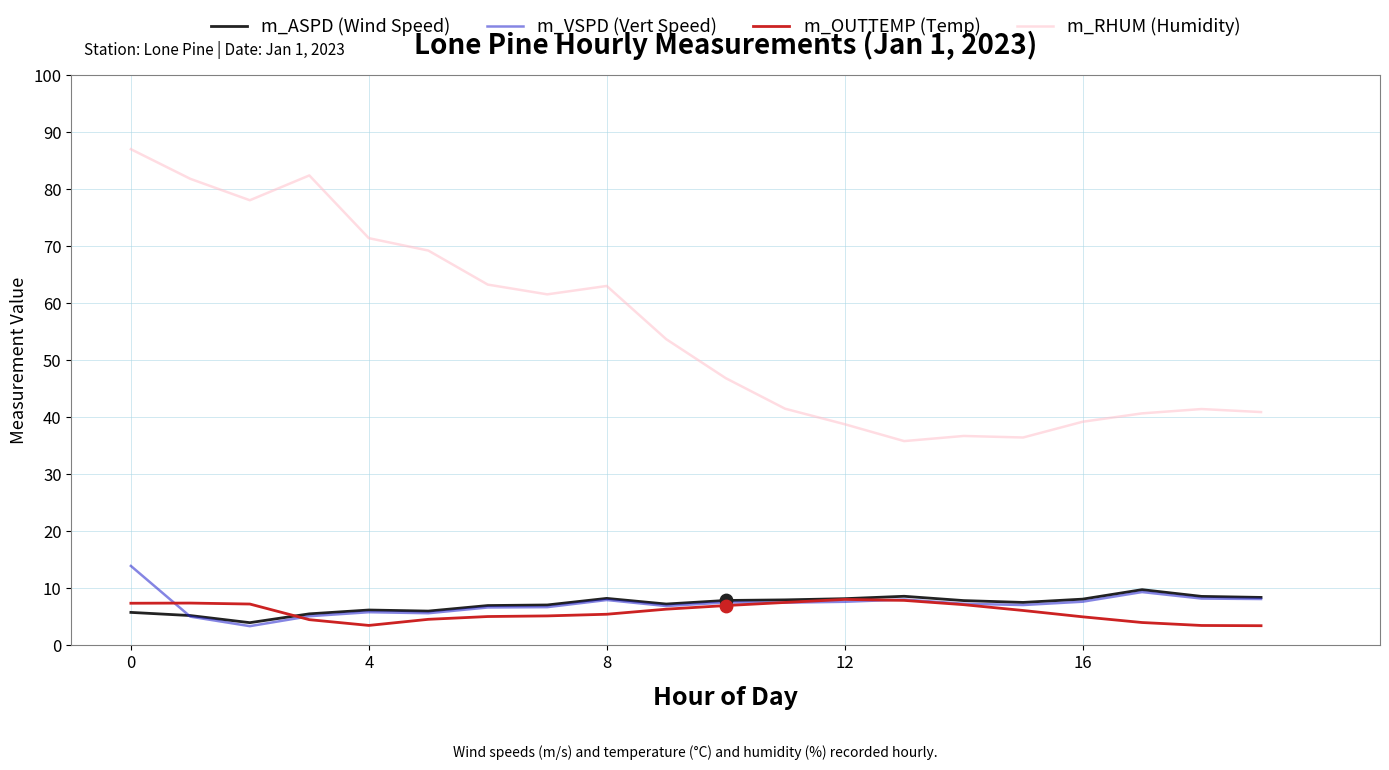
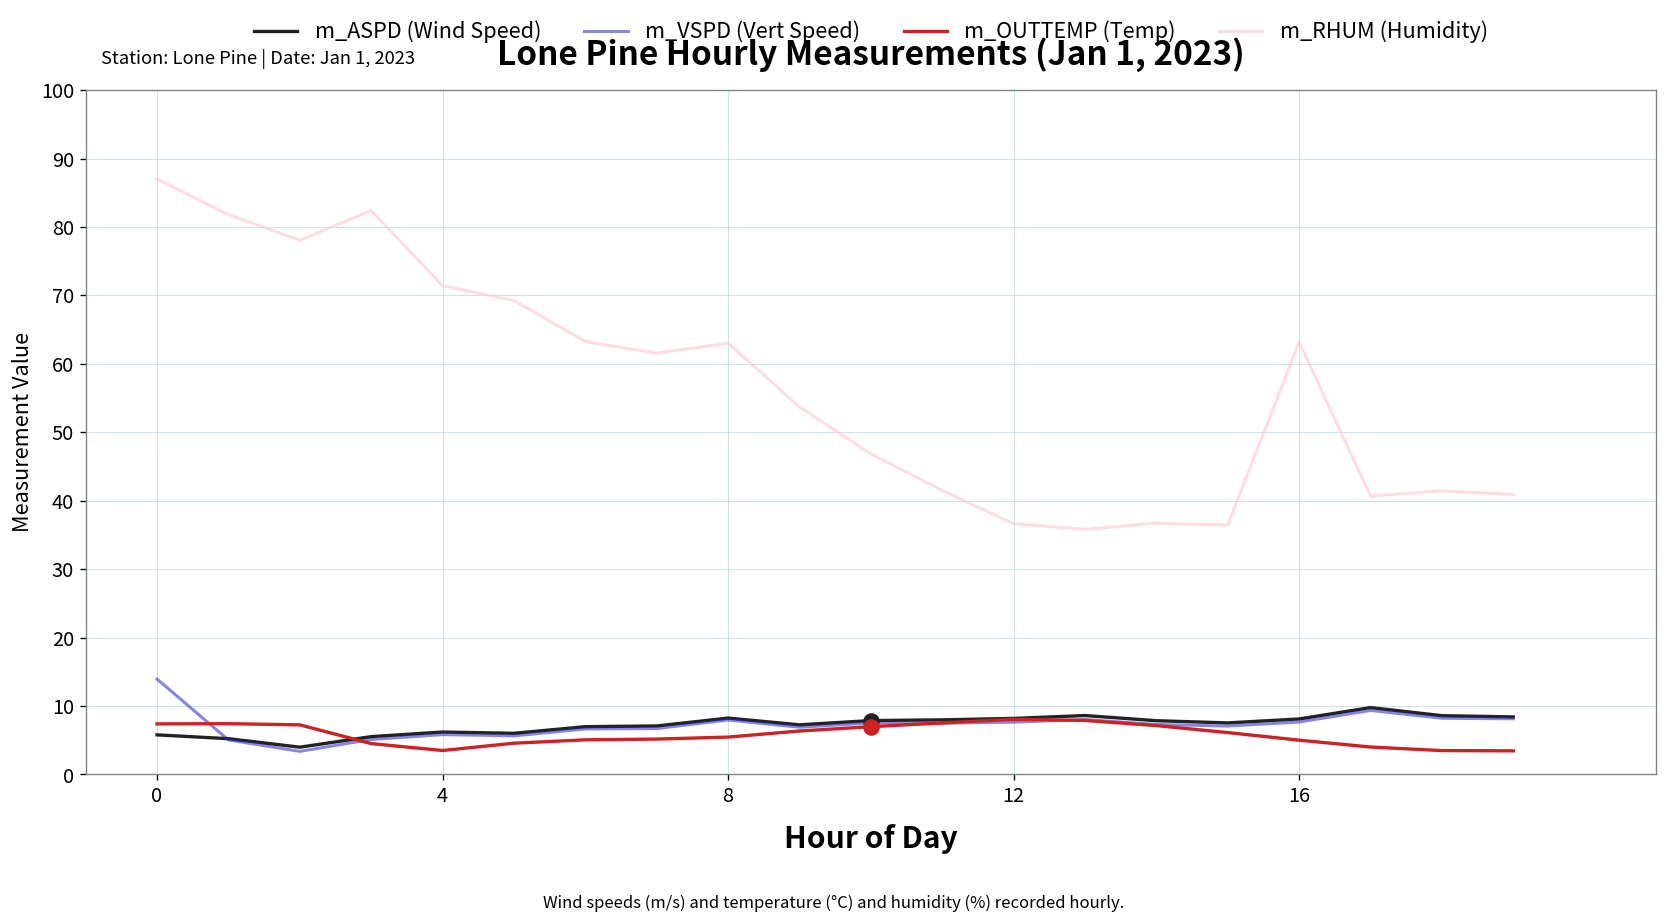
  {
    "m_VSPD (Vert Speed)": {
      "0": 14,
      "16": 8
    },
    "m_RHUM (Humidity)": {
      "0": 87,
      "4": 71,
      "8": 63,
-     "12": 39,
-     "16": 39
+     "12": 37,
+     "16": 63
    }
  }
